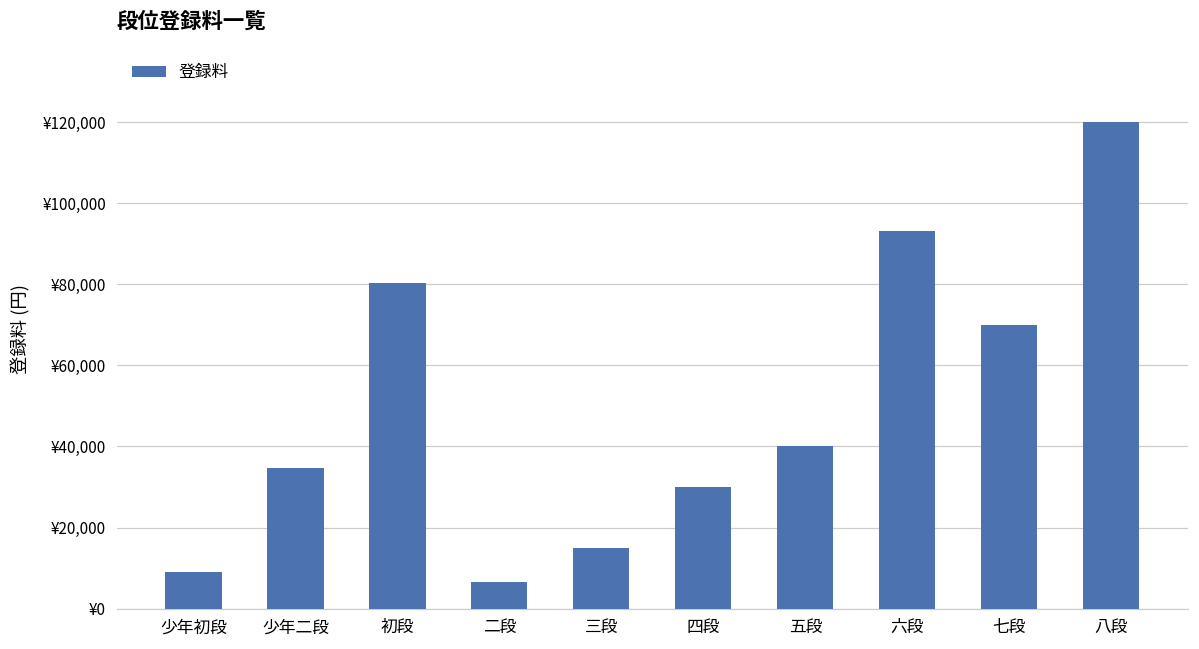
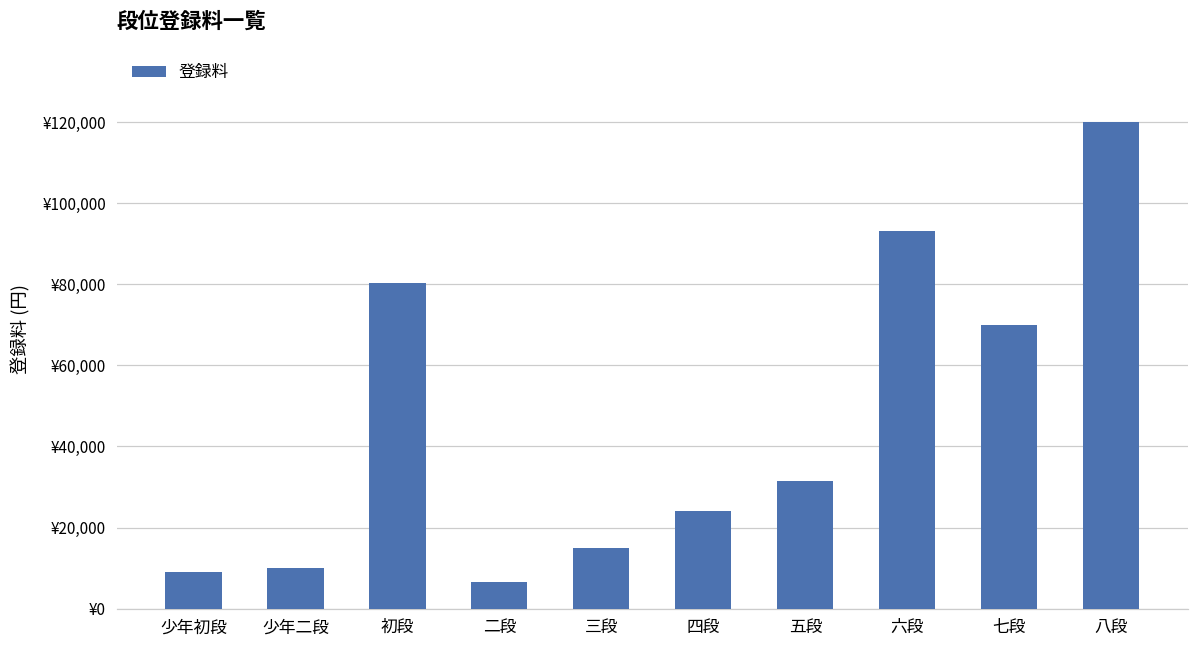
  {
    "少年初段": "¥9,000",
-   "少年二段": "¥35,000",
+   "少年二段": "¥10,000",
    "初段": "¥80,000",
    "二段": "¥7,000",
    "三段": "¥15,000",
-   "四段": "¥30,000",
-   "五段": "¥40,000",
+   "四段": "¥24,000",
+   "五段": "¥32,000",
    "六段": "¥93,000",
    "七段": "¥70,000",
    "八段": "¥120,000"
  }
